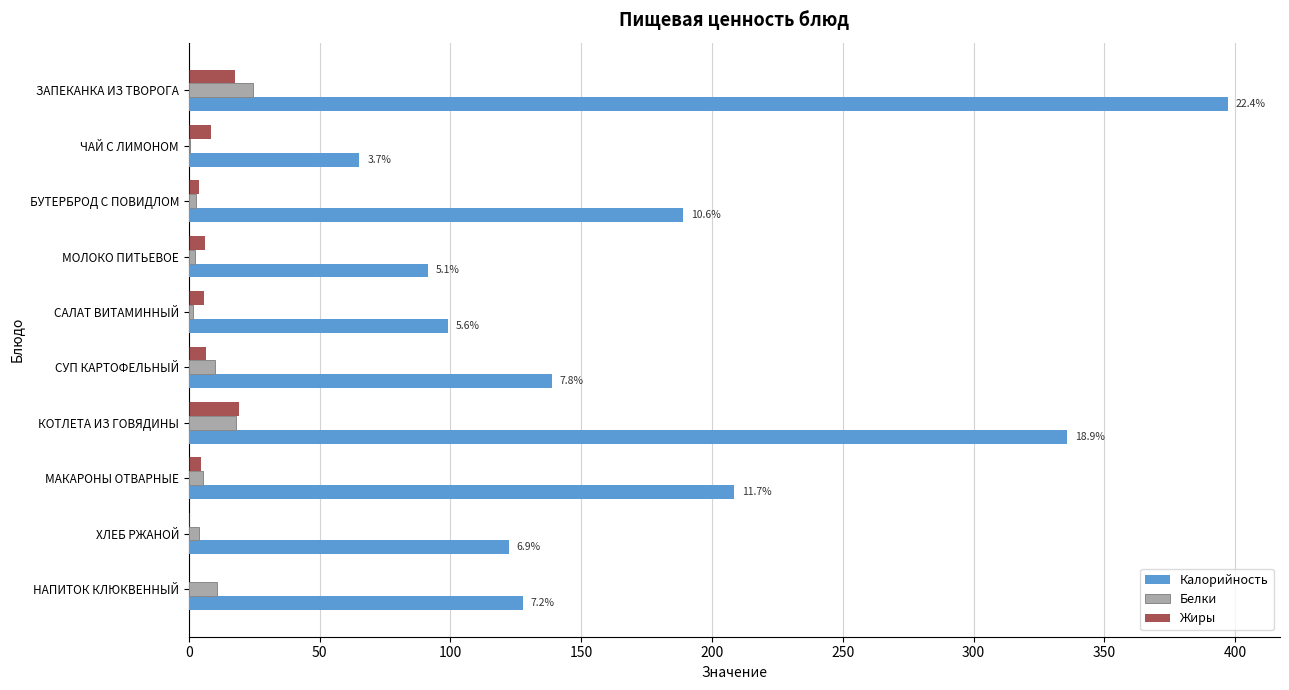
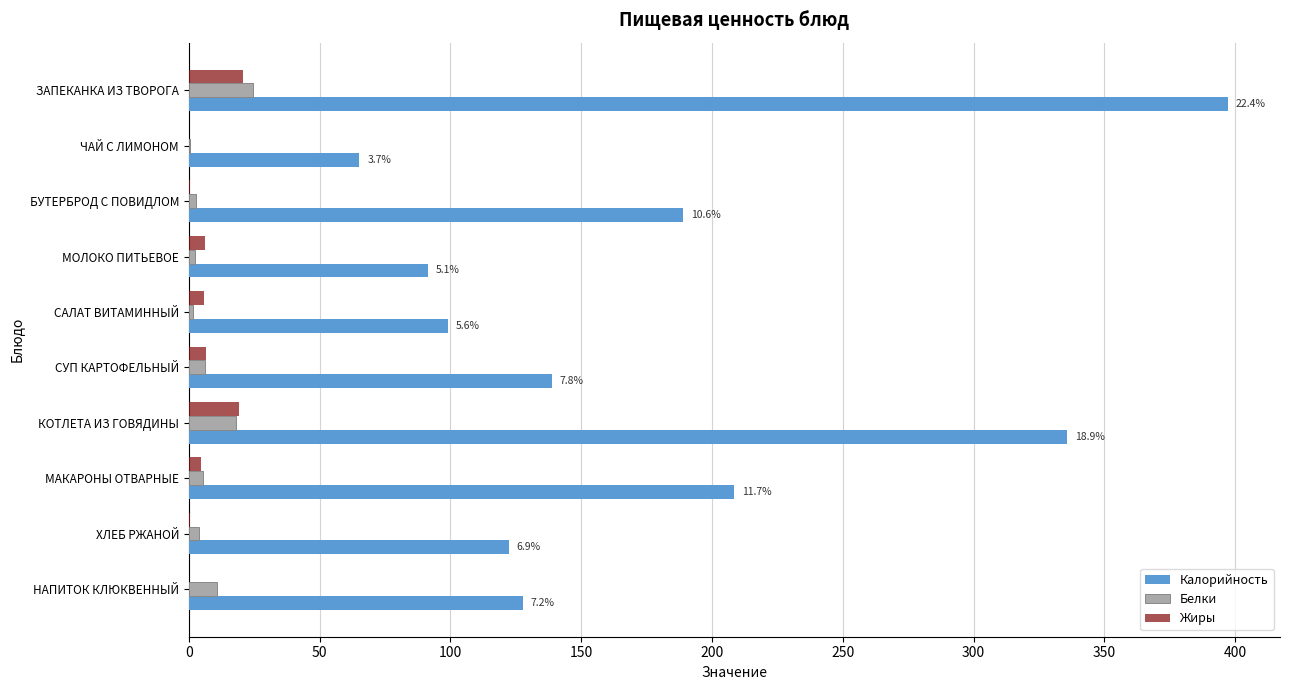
  {
    "Белки": {
      "ЗАПЕКАНКА ИЗ ТВОРОГА": 25,
      "БУТЕРБРОД С ПОВИДЛОМ": 3,
      "МОЛОКО ПИТЬЕВОЕ": 3,
      "САЛАТ ВИТАМИННЫЙ": 2,
-     "СУП КАРТОФЕЛЬНЫЙ": 10,
+     "СУП КАРТОФЕЛЬНЫЙ": 6,
      "КОТЛЕТА ИЗ ГОВЯДИНЫ": 18,
      "МАКАРОНЫ ОТВАРНЫЕ": 6,
      "ХЛЕБ РЖАНОЙ": 4,
      "НАПИТОК КЛЮКВЕННЫЙ": 11
    },
    "Жиры": {
-     "ЗАПЕКАНКА ИЗ ТВОРОГА": 18,
-     "ЧАЙ С ЛИМОНОМ": 9,
-     "БУТЕРБРОД С ПОВИДЛОМ": 4,
+     "ЗАПЕКАНКА ИЗ ТВОРОГА": 21,
+     "ЧАЙ С ЛИМОНОМ": 0,
+     "БУТЕРБРОД С ПОВИДЛОМ": 0,
      "МОЛОКО ПИТЬЕВОЕ": 6,
      "САЛАТ ВИТАМИННЫЙ": 6,
      "СУП КАРТОФЕЛЬНЫЙ": 6,
      "КОТЛЕТА ИЗ ГОВЯДИНЫ": 19,
      "МАКАРОНЫ ОТВАРНЫЕ": 5
    }
  }
